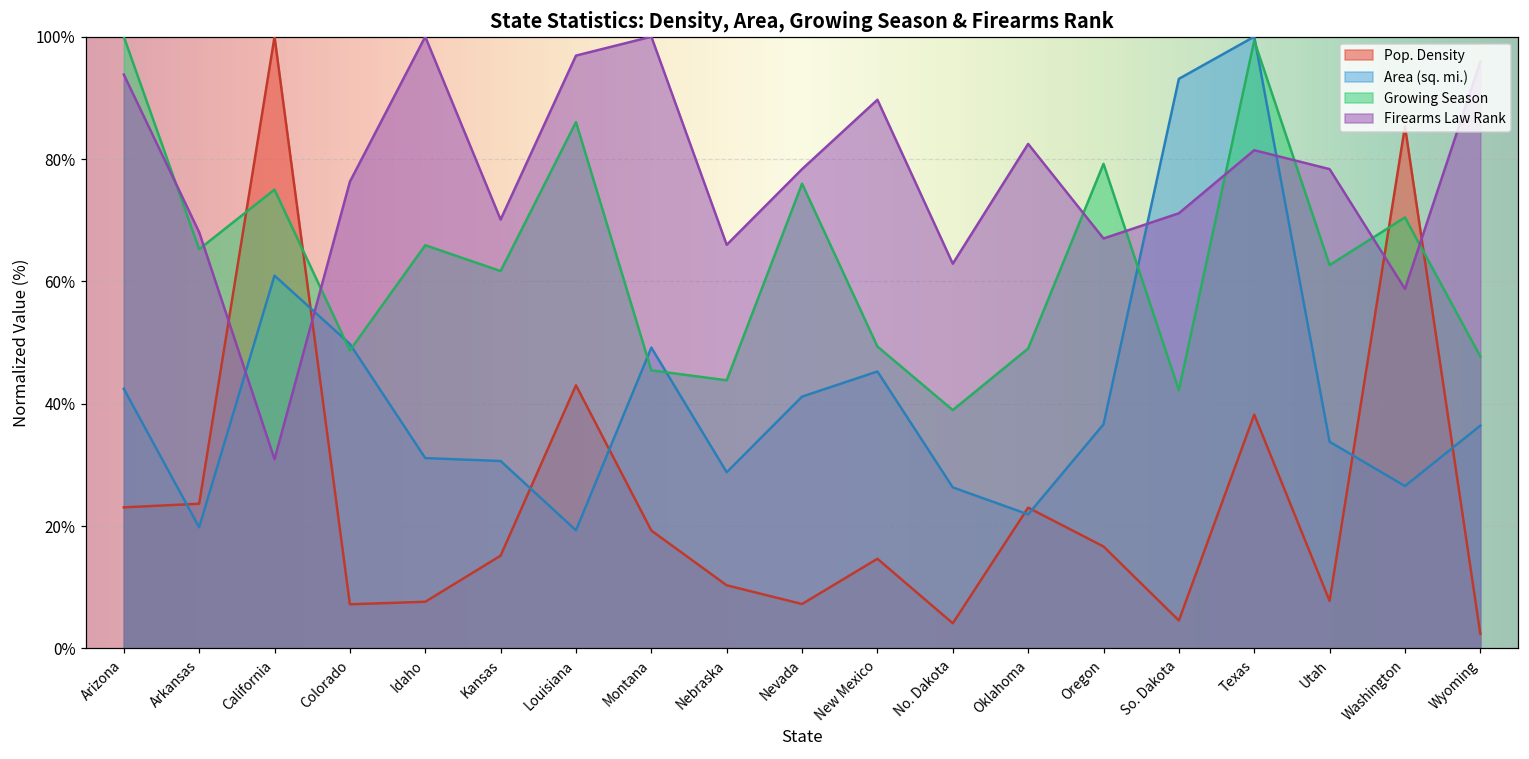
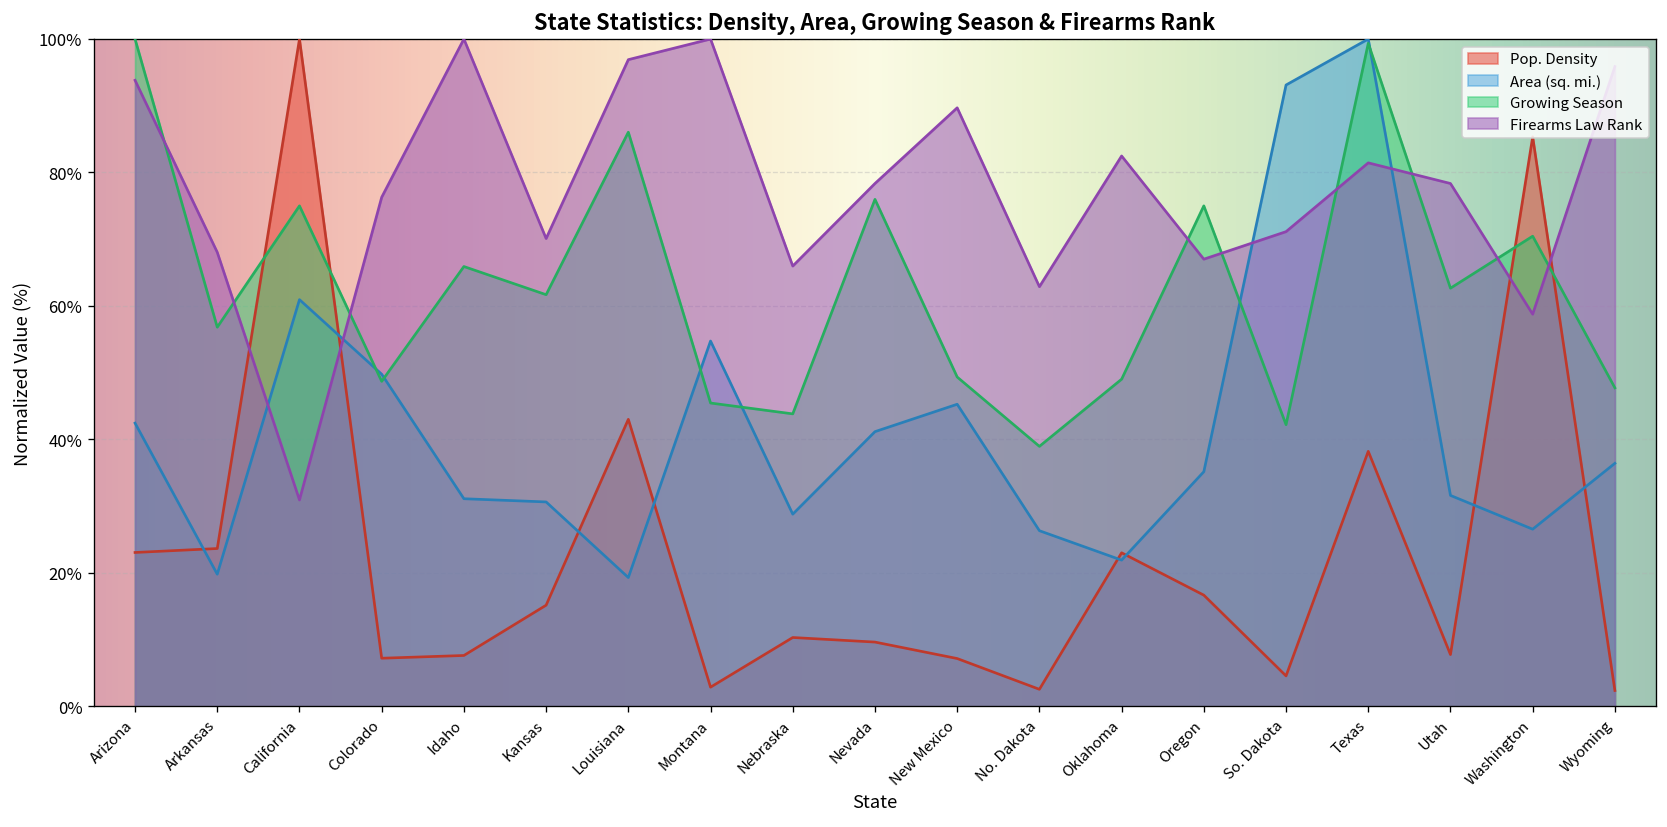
  {
    "Pop. Density": {
      "Arizona": "23%",
      "Arkansas": "24%",
      "California": "100%",
      "Colorado": "7%",
      "Idaho": "8%",
      "Kansas": "15%",
      "Louisiana": "43%",
-     "Montana": "19%",
+     "Montana": "3%",
      "Nebraska": "10%",
-     "Nevada": "7%",
-     "New Mexico": "15%",
-     "No. Dakota": "4%",
+     "Nevada": "10%",
+     "New Mexico": "7%",
+     "No. Dakota": "3%",
      "Oklahoma": "23%",
      "Oregon": "17%",
      "So. Dakota": "5%",
      "Texas": "38%",
      "Utah": "8%",
      "Wyoming": "2%"
    },
    "Area (sq. mi.)": {
      "Arizona": "42%",
      "Arkansas": "20%",
      "California": "61%",
      "Colorado": "50%",
      "Idaho": "31%",
      "Kansas": "31%",
      "Louisiana": "19%",
-     "Montana": "49%",
+     "Montana": "55%",
      "Nebraska": "29%",
      "Nevada": "41%",
      "New Mexico": "45%",
      "No. Dakota": "26%",
      "Oklahoma": "22%",
-     "Oregon": "37%",
+     "Oregon": "35%",
      "So. Dakota": "93%",
      "Texas": "100%",
-     "Utah": "34%",
+     "Utah": "32%",
      "Washington": "27%",
      "Wyoming": "36%"
    },
    "Growing Season": {
      "Arizona": "100%",
-     "Arkansas": "65%",
+     "Arkansas": "57%",
      "California": "75%",
      "Colorado": "49%",
      "Idaho": "66%",
      "Kansas": "62%",
      "Louisiana": "86%",
      "Montana": "45%",
      "Nebraska": "44%",
      "Nevada": "76%",
      "New Mexico": "49%",
      "No. Dakota": "39%",
      "Oklahoma": "49%",
-     "Oregon": "79%",
+     "Oregon": "75%",
      "So. Dakota": "42%",
      "Texas": "99%",
      "Utah": "63%",
      "Washington": "70%",
      "Wyoming": "48%"
    },
    "Firearms Law Rank": {
      "Arizona": "94%",
      "Arkansas": "68%",
      "California": "31%",
      "Colorado": "76%",
      "Idaho": "100%",
      "Kansas": "70%",
      "Louisiana": "97%",
      "Montana": "100%",
      "Nebraska": "66%",
      "Nevada": "78%",
      "New Mexico": "90%",
      "No. Dakota": "63%",
      "Oklahoma": "82%",
      "Oregon": "67%",
      "So. Dakota": "71%",
      "Texas": "81%",
      "Utah": "78%",
      "Washington": "59%"
    }
  }
